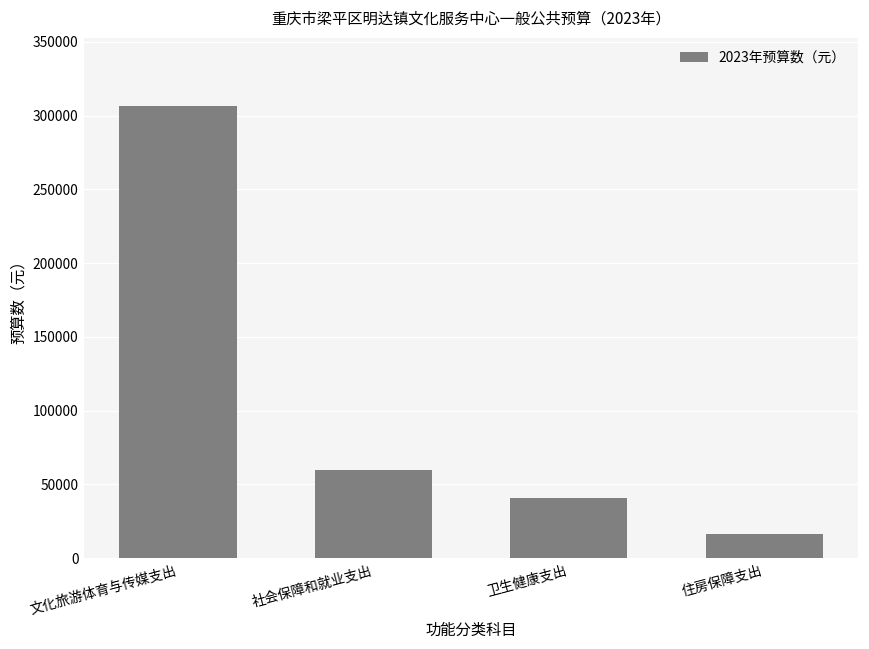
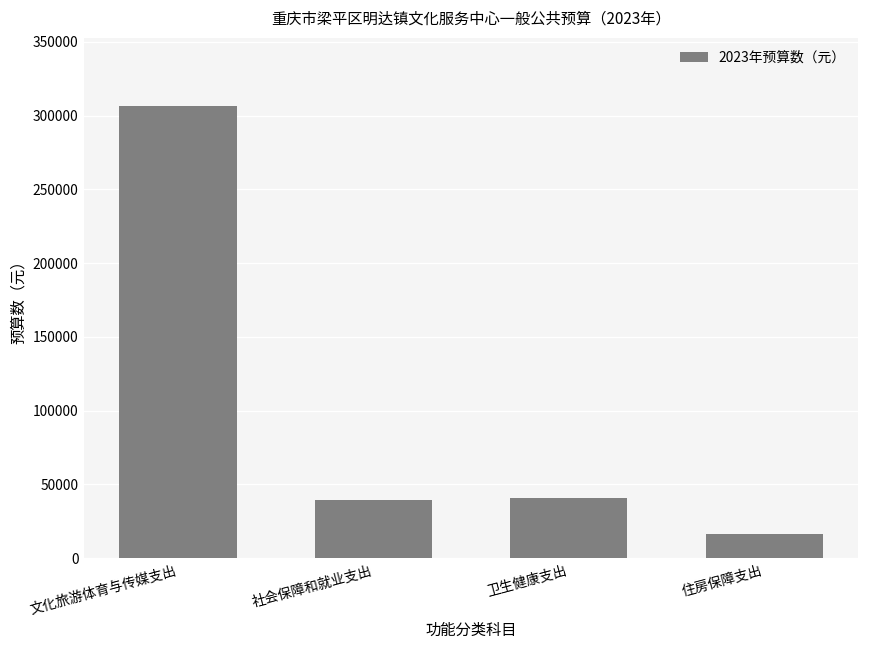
  {
    "文化旅游体育与传媒支出": 306000,
-   "社会保障和就业支出": 60000,
+   "社会保障和就业支出": 39000,
    "卫生健康支出": 41000,
    "住房保障支出": 17000
  }
